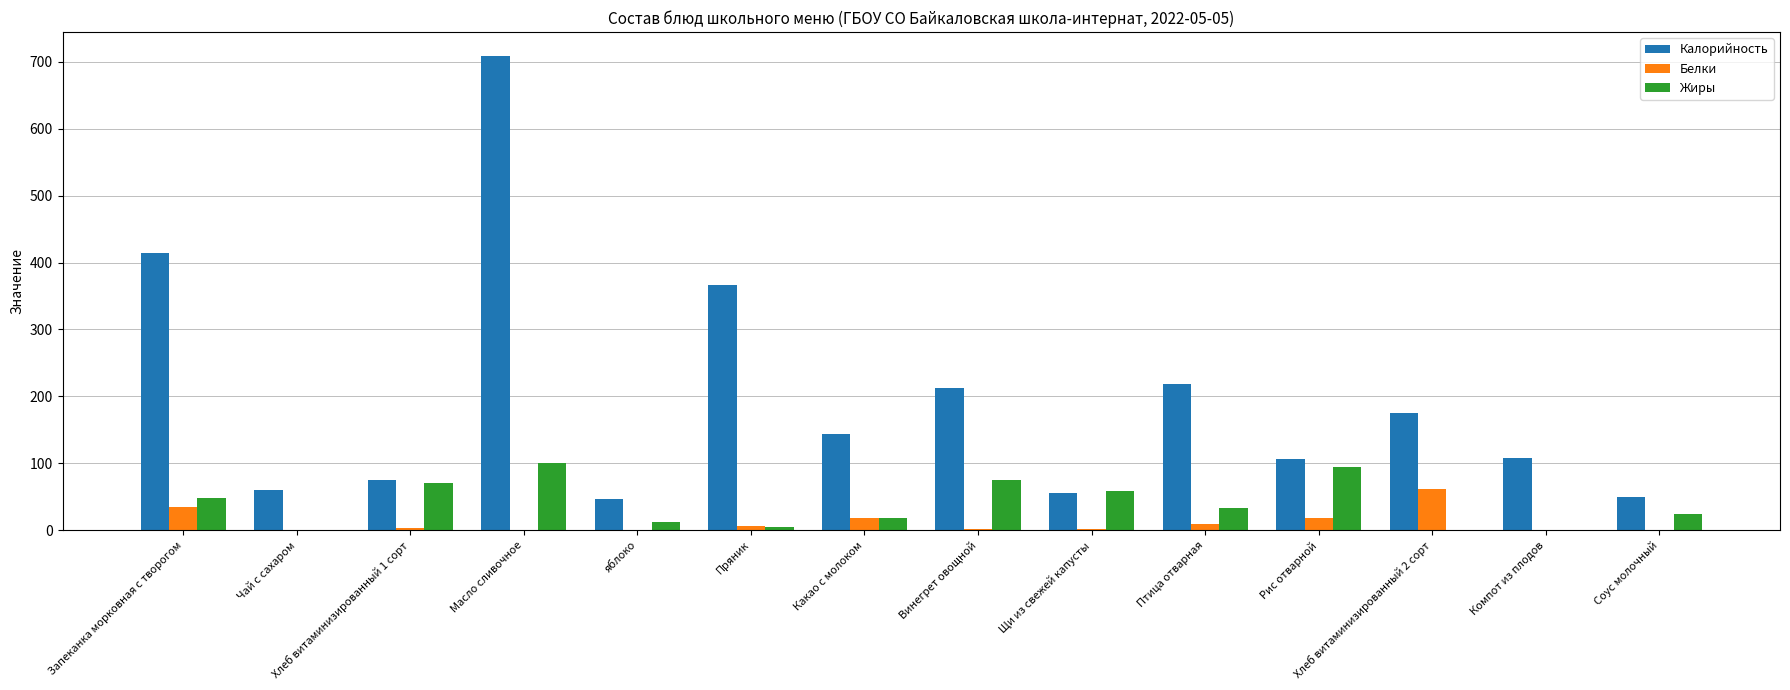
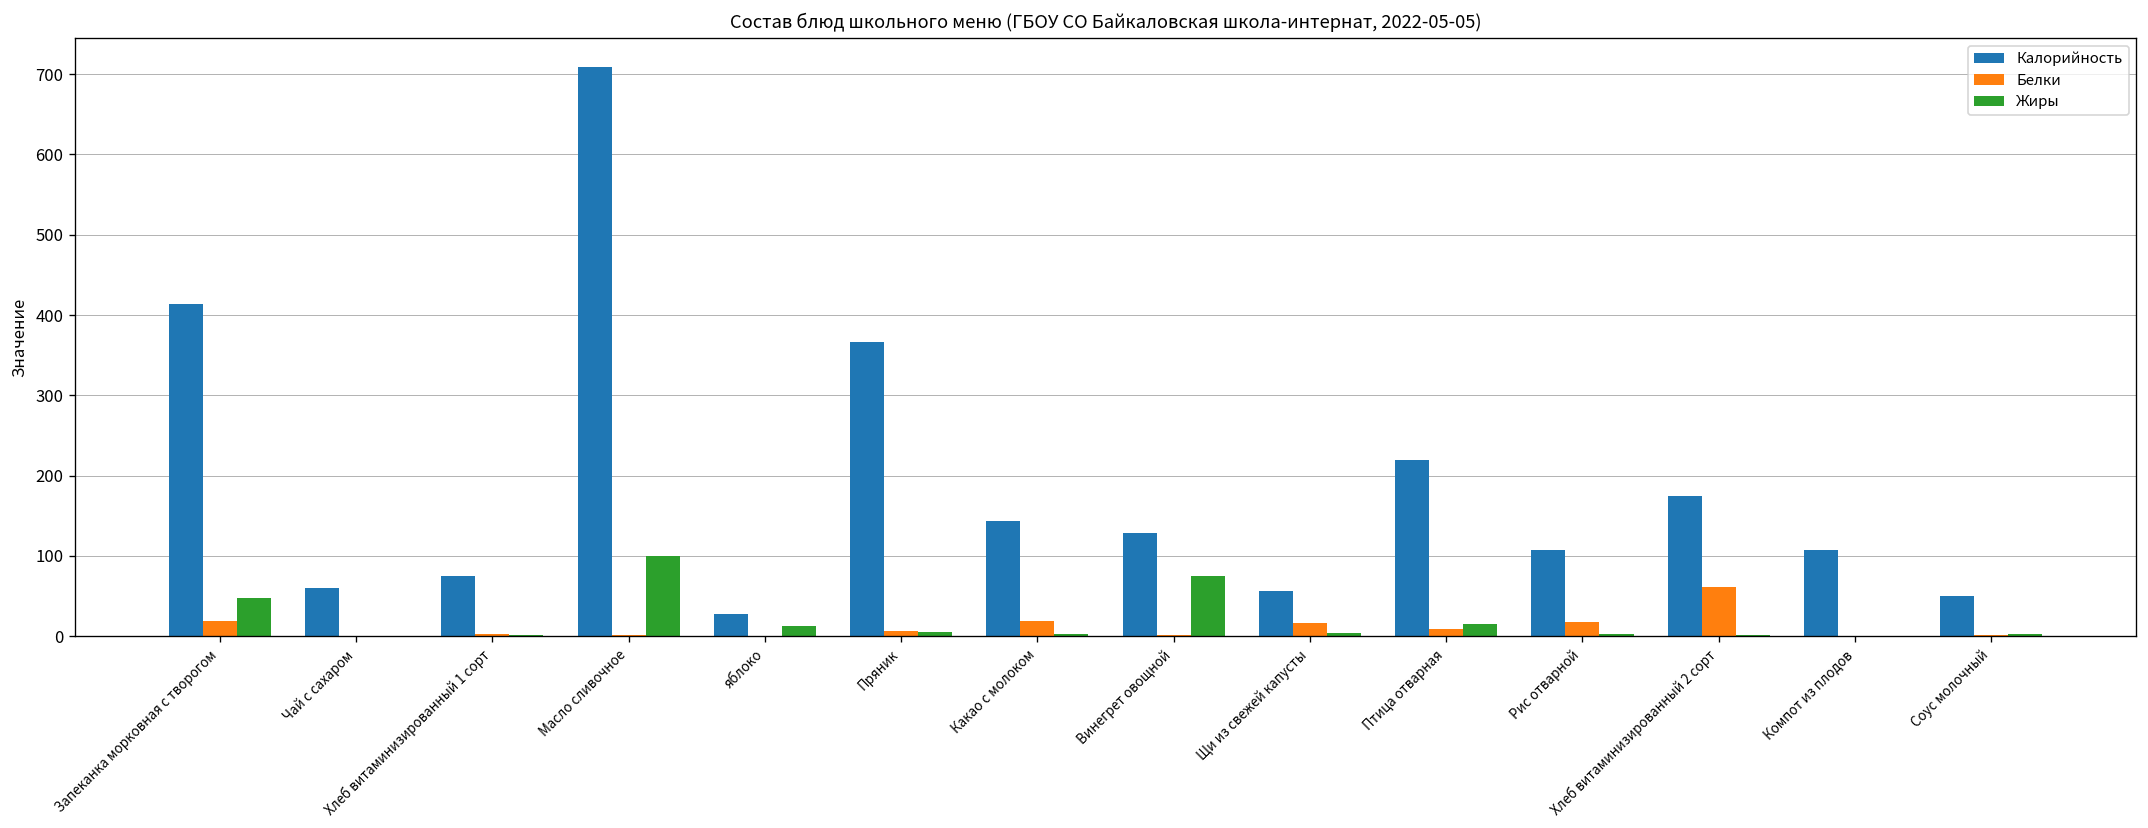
  {
    "Калорийность": {
      "Запеканка морковная с творогом": 410,
      "Чай с сахаром": 60,
      "Хлеб витаминизированный 1 сорт": 80,
      "Масло сливочное": 710,
-     "яблоко": 50,
+     "яблоко": 30,
      "Пряник": 370,
      "Какао с молоком": 140,
-     "Винегрет овощной": 210,
+     "Винегрет овощной": 130,
      "Щи из свежей капусты": 60,
      "Птица отварная": 220,
      "Рис отварной": 110,
      "Хлеб витаминизированный 2 сорт": 180,
      "Компот из плодов": 110,
      "Соус молочный": 50
    },
    "Белки": {
-     "Запеканка морковная с творогом": 40,
+     "Запеканка морковная с творогом": 20,
      "Чай с сахаром": 0,
      "яблоко": 0,
      "Пряник": 10,
      "Какао с молоком": 20,
-     "Щи из свежей капусты": 0,
+     "Щи из свежей капусты": 20,
      "Птица отварная": 10,
      "Рис отварной": 20,
      "Хлеб витаминизированный 2 сорт": 60,
      "Компот из плодов": 0
    },
    "Жиры": {
      "Запеканка морковная с творогом": 50,
      "Чай с сахаром": 0,
-     "Хлеб витаминизированный 1 сорт": 70,
+     "Хлеб витаминизированный 1 сорт": 0,
      "Масло сливочное": 100,
      "яблоко": 10,
      "Пряник": 10,
-     "Какао с молоком": 20,
+     "Какао с молоком": 0,
      "Винегрет овощной": 80,
-     "Щи из свежей капусты": 60,
-     "Птица отварная": 30,
-     "Рис отварной": 100,
+     "Щи из свежей капусты": 0,
+     "Птица отварная": 20,
+     "Рис отварной": 0,
      "Компот из плодов": 0,
-     "Соус молочный": 30
+     "Соус молочный": 0
    }
  }
